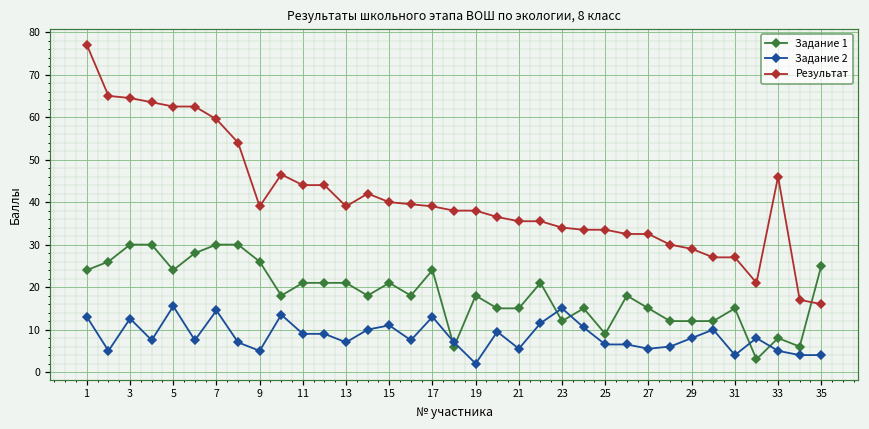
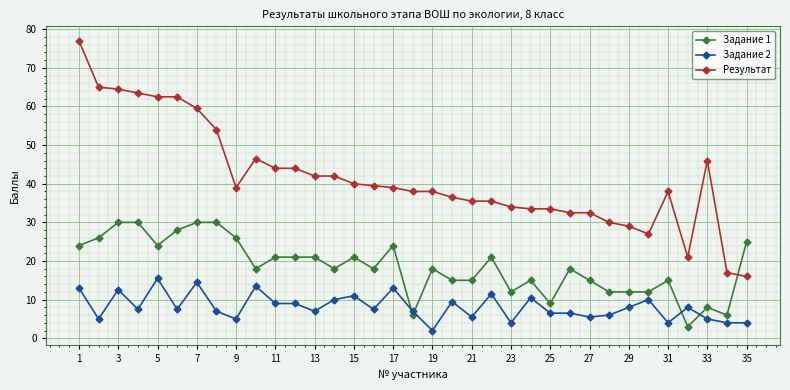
  {
    "Задание 1": {
      "1": 24,
      "3": 30,
      "5": 24,
      "7": 30,
      "9": 26,
      "11": 21,
      "13": 21,
      "15": 21,
      "17": 24,
      "19": 18,
      "21": 15,
      "23": 12,
      "25": 9,
      "27": 15,
      "29": 12,
      "31": 15,
      "33": 8,
      "35": 25
    },
    "Задание 2": {
      "1": 13,
      "3": 13,
      "5": 16,
      "7": 15,
      "9": 5,
      "11": 9,
      "13": 7,
      "15": 11,
      "17": 13,
      "19": 2,
      "21": 6,
-     "23": 15,
+     "23": 4,
      "25": 7,
      "27": 6,
      "29": 8,
      "31": 4,
      "33": 5,
      "35": 4
    },
    "Результат": {
      "1": 77,
      "3": 65,
      "5": 63,
      "7": 60,
      "9": 39,
      "11": 44,
-     "13": 39,
+     "13": 42,
      "15": 40,
      "17": 39,
      "19": 38,
      "21": 36,
      "23": 34,
      "25": 34,
      "27": 33,
      "29": 29,
-     "31": 27,
+     "31": 38,
      "33": 46,
      "35": 16
    }
  }
